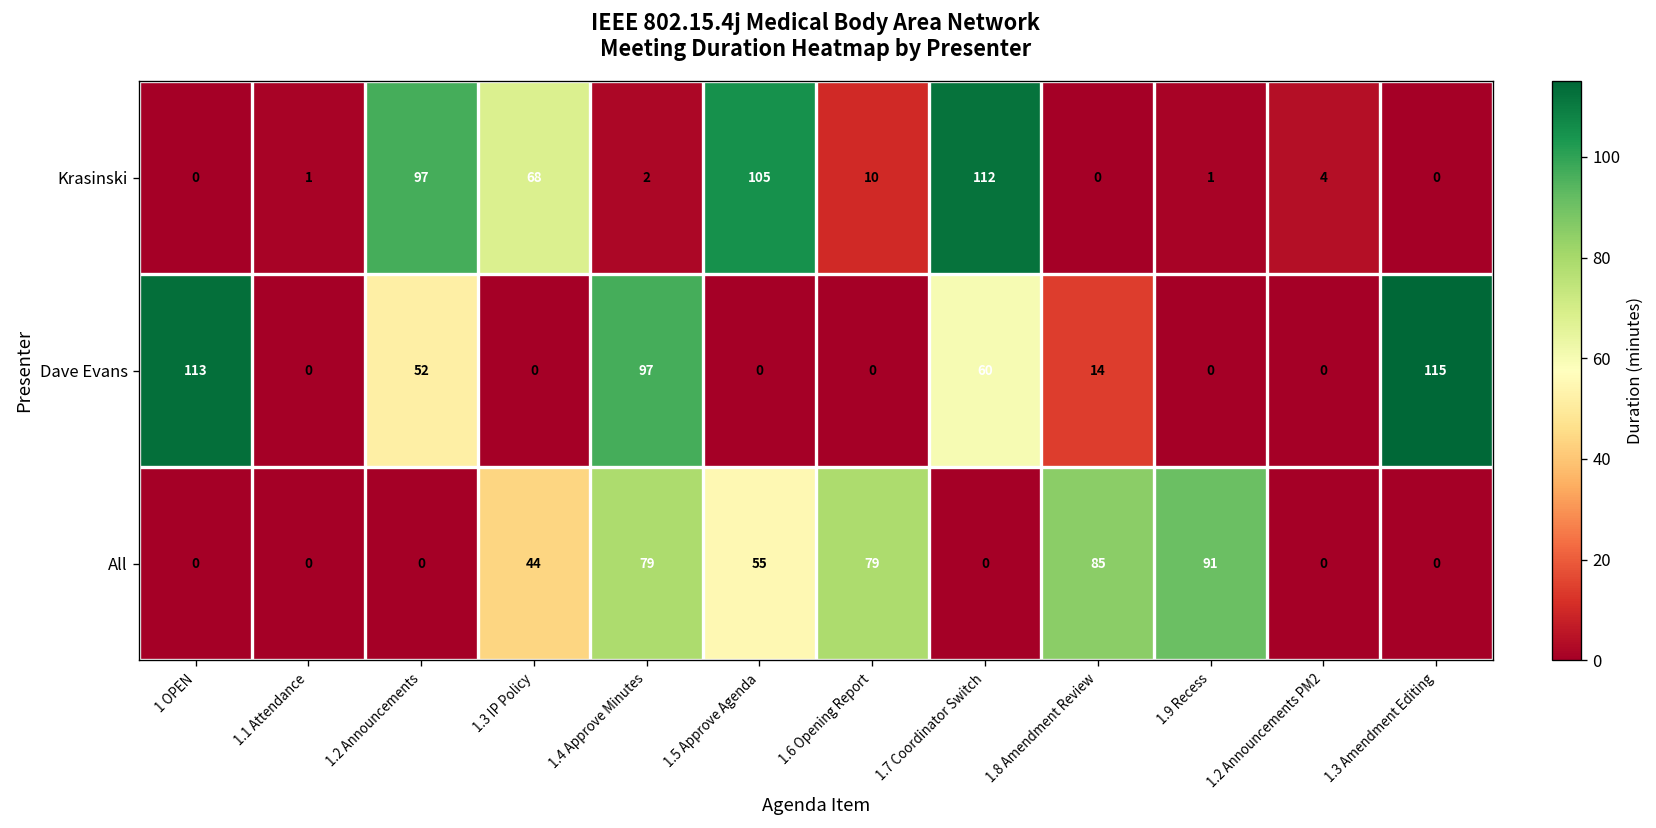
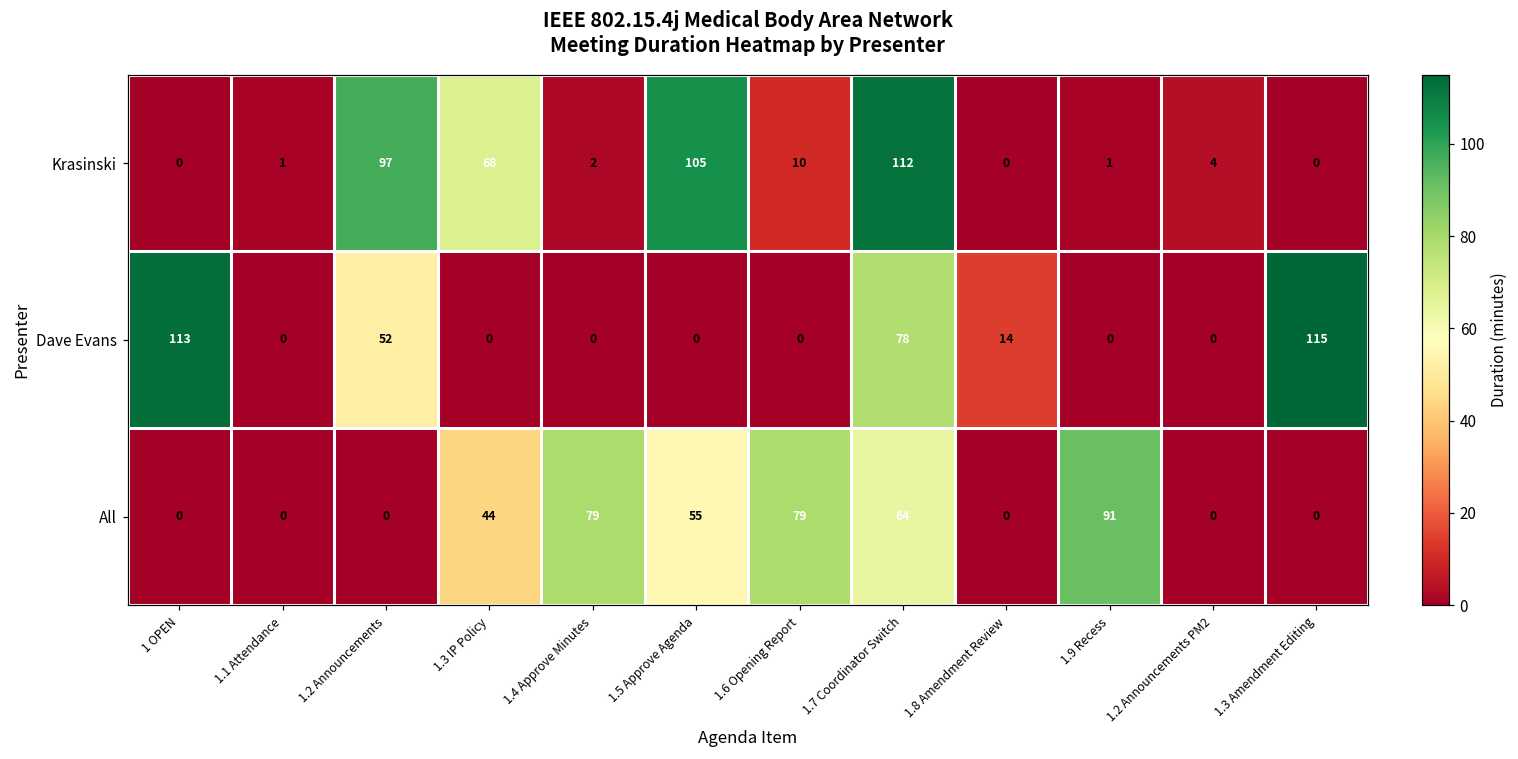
  {
    "Krasinski": {
      "1 OPEN": 0,
      "1.1 Attendance": 1,
      "1.2 Announcements": 97,
      "1.3 IP Policy": 68,
      "1.4 Approve Minutes": 2,
      "1.5 Approve Agenda": 105,
      "1.6 Opening Report": 10,
      "1.7 Coordinator Switch": 112,
      "1.8 Amendment Review": 0,
      "1.9 Recess": 1,
      "1.2 Announcements PM2": 4,
      "1.3 Amendment Editing": 0
    },
    "Dave Evans": {
      "1 OPEN": 113,
      "1.1 Attendance": 0,
      "1.2 Announcements": 52,
      "1.3 IP Policy": 0,
-     "1.4 Approve Minutes": 97,
+     "1.4 Approve Minutes": 0,
      "1.5 Approve Agenda": 0,
      "1.6 Opening Report": 0,
-     "1.7 Coordinator Switch": 60,
+     "1.7 Coordinator Switch": 78,
      "1.8 Amendment Review": 14,
      "1.9 Recess": 0,
      "1.2 Announcements PM2": 0,
      "1.3 Amendment Editing": 115
    },
    "All": {
      "1 OPEN": 0,
      "1.1 Attendance": 0,
      "1.2 Announcements": 0,
      "1.3 IP Policy": 44,
      "1.4 Approve Minutes": 79,
      "1.5 Approve Agenda": 55,
      "1.6 Opening Report": 79,
-     "1.7 Coordinator Switch": 0,
-     "1.8 Amendment Review": 85,
+     "1.7 Coordinator Switch": 64,
+     "1.8 Amendment Review": 0,
      "1.9 Recess": 91,
      "1.2 Announcements PM2": 0,
      "1.3 Amendment Editing": 0
    }
  }
